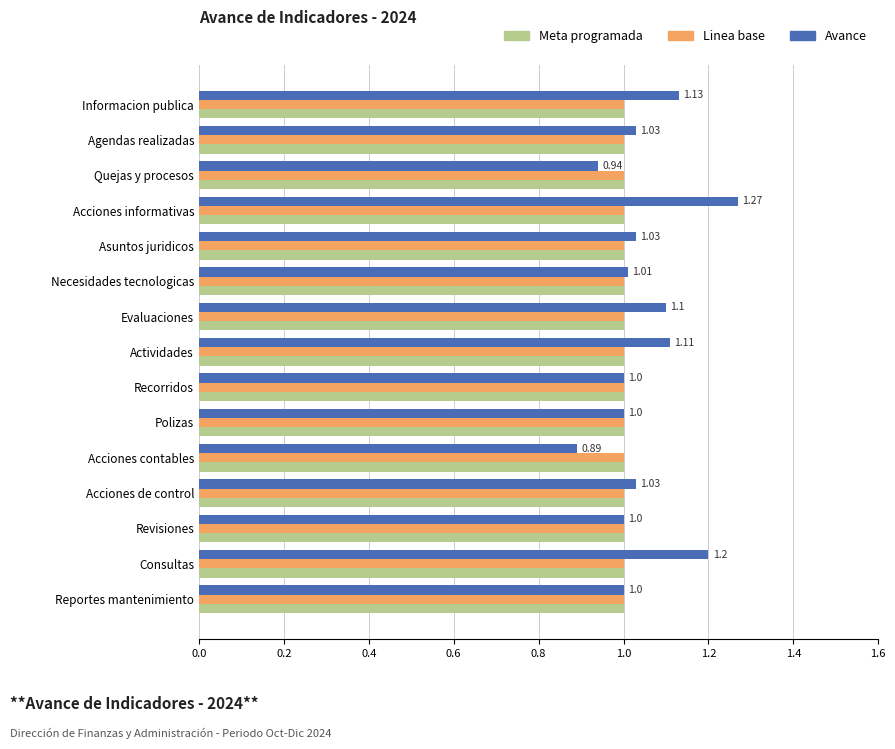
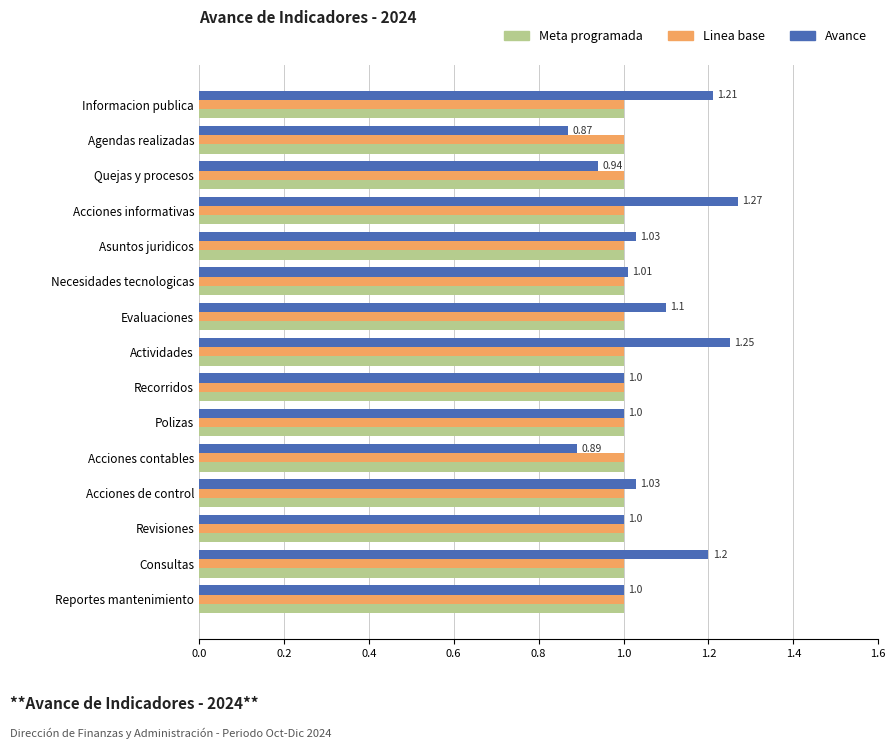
  {
    "Meta programada": {
      "Informacion publica": 1.00,
      "Agendas realizadas": 1.00,
      "Quejas y procesos": 1.00,
      "Acciones informativas": 1.00,
      "Asuntos juridicos": 1.00,
      "Necesidades tecnologicas": 1.00,
      "Evaluaciones": 1.00,
      "Acciones contables": 1.00
    },
    "Linea base": {
      "Informacion publica": 1.00,
      "Agendas realizadas": 1.00,
      "Acciones informativas": 1.00,
      "Asuntos juridicos": 1.00,
      "Necesidades tecnologicas": 1.00,
      "Evaluaciones": 1.00,
      "Acciones contables": 1.00
    },
    "Avance": {
-     "Informacion publica": 1.13,
-     "Agendas realizadas": 1.03,
+     "Informacion publica": 1.21,
+     "Agendas realizadas": 0.87,
      "Quejas y procesos": 0.94,
      "Acciones informativas": 1.27,
      "Asuntos juridicos": 1.03,
      "Necesidades tecnologicas": 1.01,
      "Evaluaciones": 1.1,
-     "Actividades": 1.11,
+     "Actividades": 1.25,
      "Recorridos": 1.0,
      "Polizas": 1.0,
      "Acciones contables": 0.89,
      "Acciones de control": 1.03,
      "Revisiones": 1.0,
      "Consultas": 1.2,
      "Reportes mantenimiento": 1.0
    }
  }
